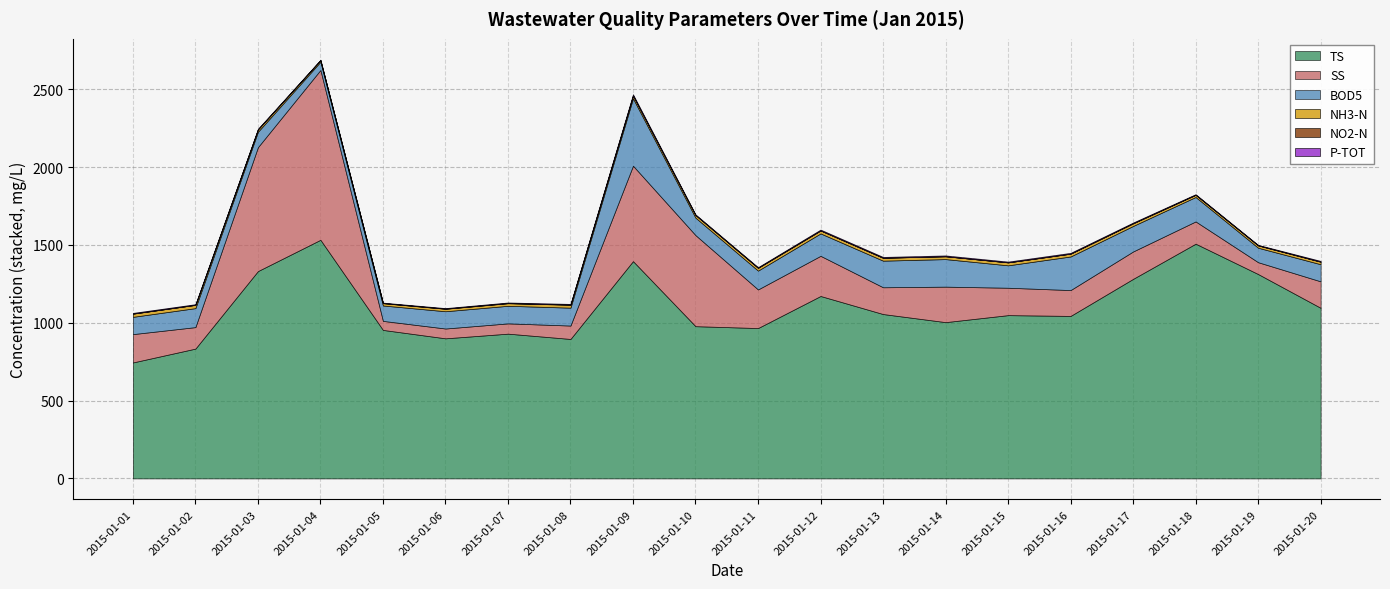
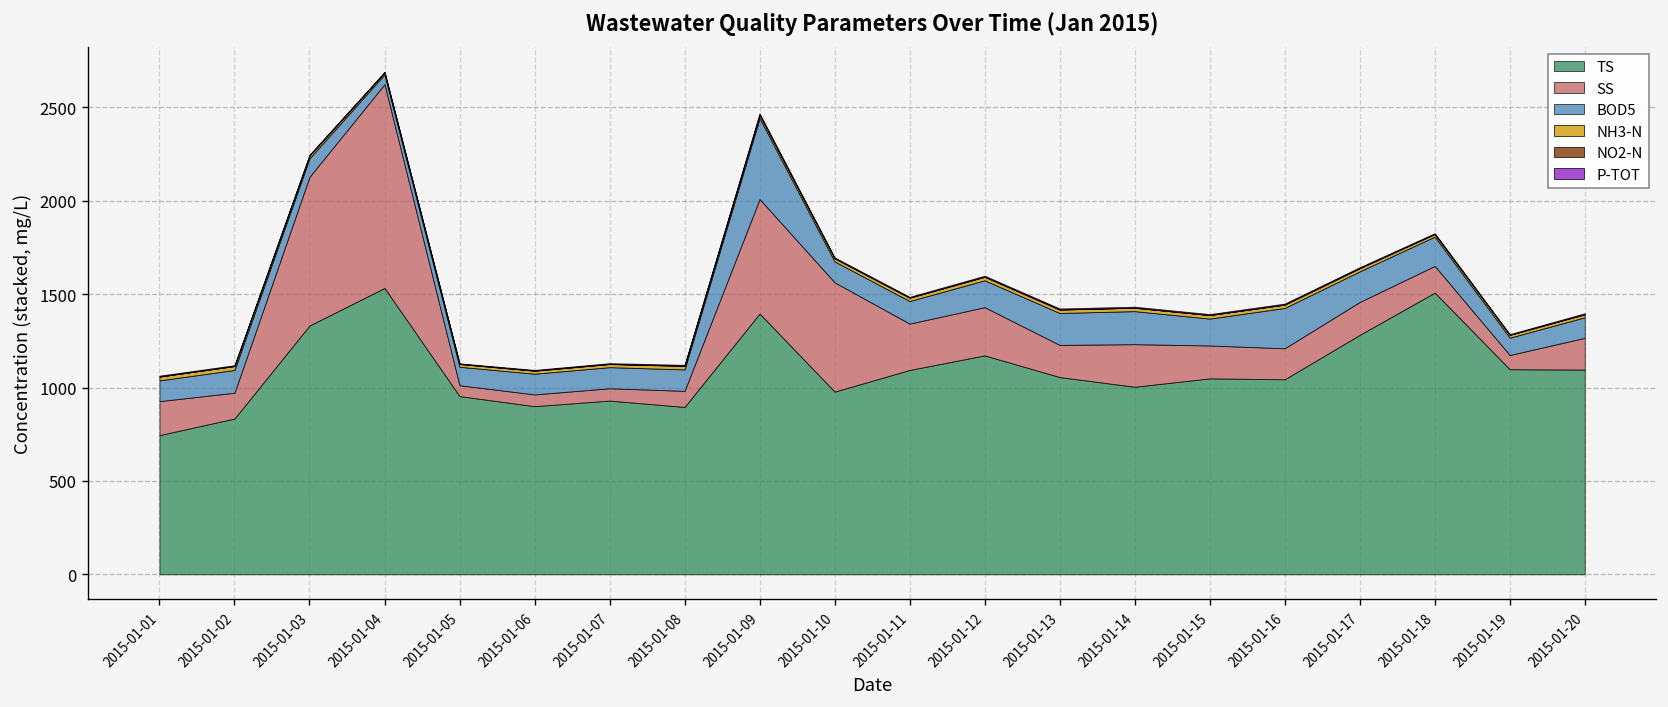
  {
    "TS": {
      "2015-01-01": 750,
      "2015-01-02": 830,
      "2015-01-03": 1330,
      "2015-01-04": 1530,
      "2015-01-05": 950,
      "2015-01-06": 900,
      "2015-01-07": 930,
      "2015-01-08": 900,
      "2015-01-09": 1400,
      "2015-01-10": 980,
-     "2015-01-11": 970,
+     "2015-01-11": 1090,
      "2015-01-12": 1170,
      "2015-01-13": 1060,
      "2015-01-14": 1000,
      "2015-01-15": 1050,
      "2015-01-16": 1040,
      "2015-01-17": 1280,
      "2015-01-18": 1510,
-     "2015-01-19": 1310,
+     "2015-01-19": 1100,
      "2015-01-20": 1100
    },
    "SS": {
      "2015-01-01": 180,
      "2015-01-02": 140,
      "2015-01-03": 800,
      "2015-01-04": 1090,
      "2015-01-05": 60,
      "2015-01-06": 60,
      "2015-01-07": 70,
      "2015-01-08": 90,
      "2015-01-09": 610,
      "2015-01-10": 590,
      "2015-01-11": 250,
      "2015-01-12": 260,
      "2015-01-13": 170,
      "2015-01-14": 230,
      "2015-01-15": 180,
      "2015-01-16": 170,
      "2015-01-17": 180,
      "2015-01-18": 140,
      "2015-01-19": 80,
      "2015-01-20": 170
    },
    "BOD5": {
      "2015-01-01": 110,
      "2015-01-02": 120,
      "2015-01-07": 110,
      "2015-01-08": 120,
      "2015-01-09": 430,
      "2015-01-10": 110,
      "2015-01-11": 120,
      "2015-01-12": 140,
      "2015-01-13": 170,
      "2015-01-14": 180,
      "2015-01-15": 140,
      "2015-01-16": 220,
      "2015-01-17": 160
    }
  }
